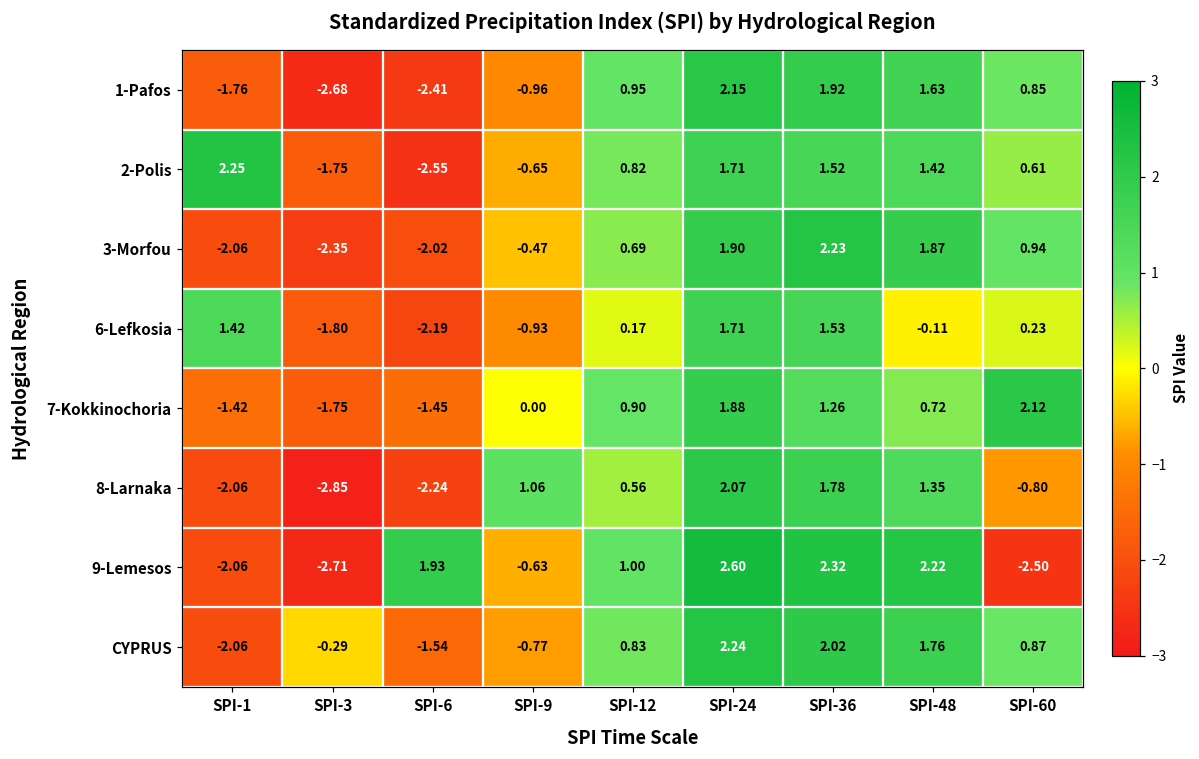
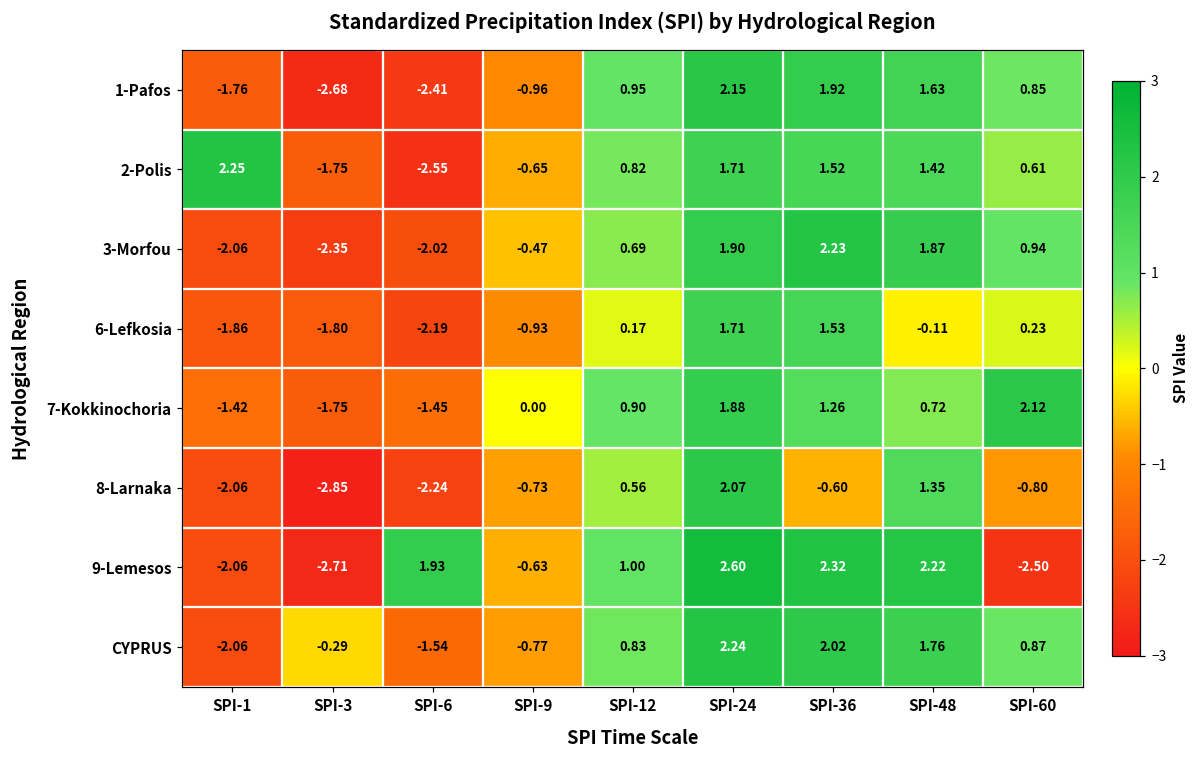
  {
    "1-Pafos": {
      "SPI-1": -1.76,
      "SPI-3": -2.68,
      "SPI-6": -2.41,
      "SPI-9": -0.96,
      "SPI-12": 0.95,
      "SPI-24": 2.15,
      "SPI-36": 1.92,
      "SPI-48": 1.63,
      "SPI-60": 0.85
    },
    "2-Polis": {
      "SPI-1": 2.25,
      "SPI-3": -1.75,
      "SPI-6": -2.55,
      "SPI-9": -0.65,
      "SPI-12": 0.82,
      "SPI-24": 1.71,
      "SPI-36": 1.52,
      "SPI-48": 1.42,
      "SPI-60": 0.61
    },
    "3-Morfou": {
      "SPI-1": -2.06,
      "SPI-3": -2.35,
      "SPI-6": -2.02,
      "SPI-9": -0.47,
      "SPI-12": 0.69,
      "SPI-24": 1.90,
      "SPI-36": 2.23,
      "SPI-48": 1.87,
      "SPI-60": 0.94
    },
    "6-Lefkosia": {
-     "SPI-1": 1.42,
+     "SPI-1": -1.86,
      "SPI-3": -1.80,
      "SPI-6": -2.19,
      "SPI-9": -0.93,
      "SPI-12": 0.17,
      "SPI-24": 1.71,
      "SPI-36": 1.53,
      "SPI-48": -0.11,
      "SPI-60": 0.23
    },
    "7-Kokkinochoria": {
      "SPI-1": -1.42,
      "SPI-3": -1.75,
      "SPI-6": -1.45,
      "SPI-9": 0.00,
      "SPI-12": 0.90,
      "SPI-24": 1.88,
      "SPI-36": 1.26,
      "SPI-48": 0.72,
      "SPI-60": 2.12
    },
    "8-Larnaka": {
      "SPI-1": -2.06,
      "SPI-3": -2.85,
      "SPI-6": -2.24,
-     "SPI-9": 1.06,
+     "SPI-9": -0.73,
      "SPI-12": 0.56,
      "SPI-24": 2.07,
-     "SPI-36": 1.78,
+     "SPI-36": -0.60,
      "SPI-48": 1.35,
      "SPI-60": -0.80
    },
    "9-Lemesos": {
      "SPI-1": -2.06,
      "SPI-3": -2.71,
      "SPI-6": 1.93,
      "SPI-9": -0.63,
      "SPI-12": 1.00,
      "SPI-24": 2.60,
      "SPI-36": 2.32,
      "SPI-48": 2.22,
      "SPI-60": -2.50
    },
    "CYPRUS": {
      "SPI-1": -2.06,
      "SPI-3": -0.29,
      "SPI-6": -1.54,
      "SPI-9": -0.77,
      "SPI-12": 0.83,
      "SPI-24": 2.24,
      "SPI-36": 2.02,
      "SPI-48": 1.76,
      "SPI-60": 0.87
    }
  }
